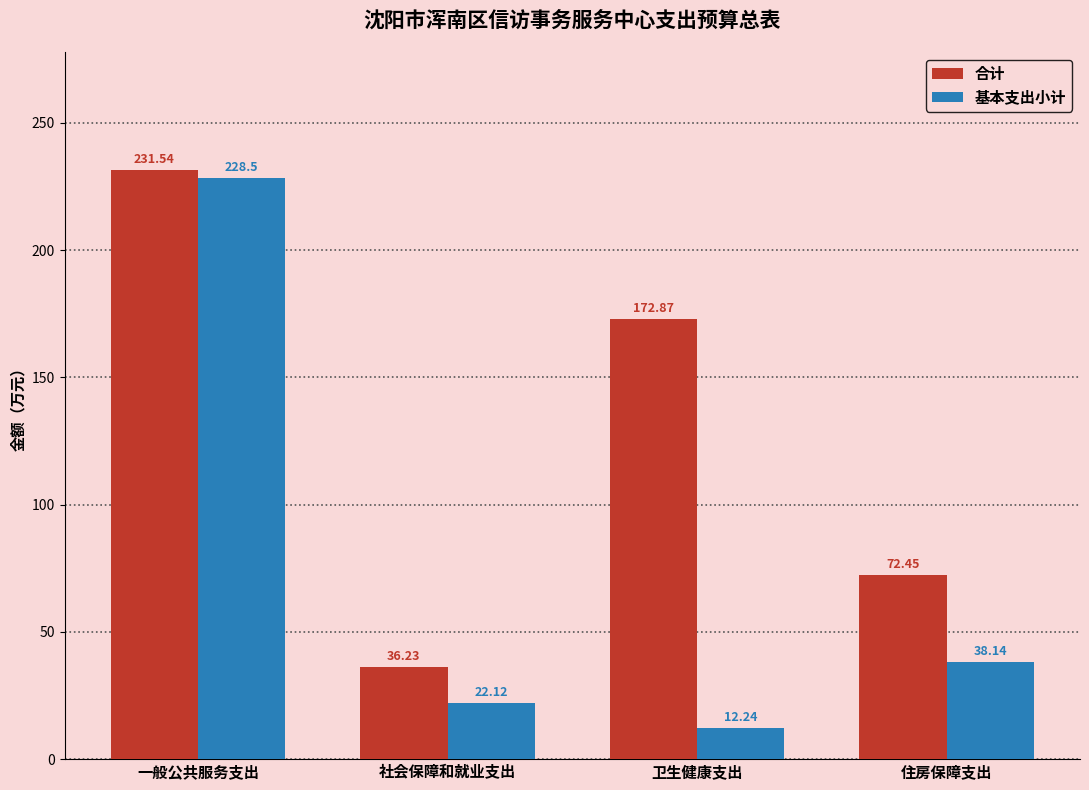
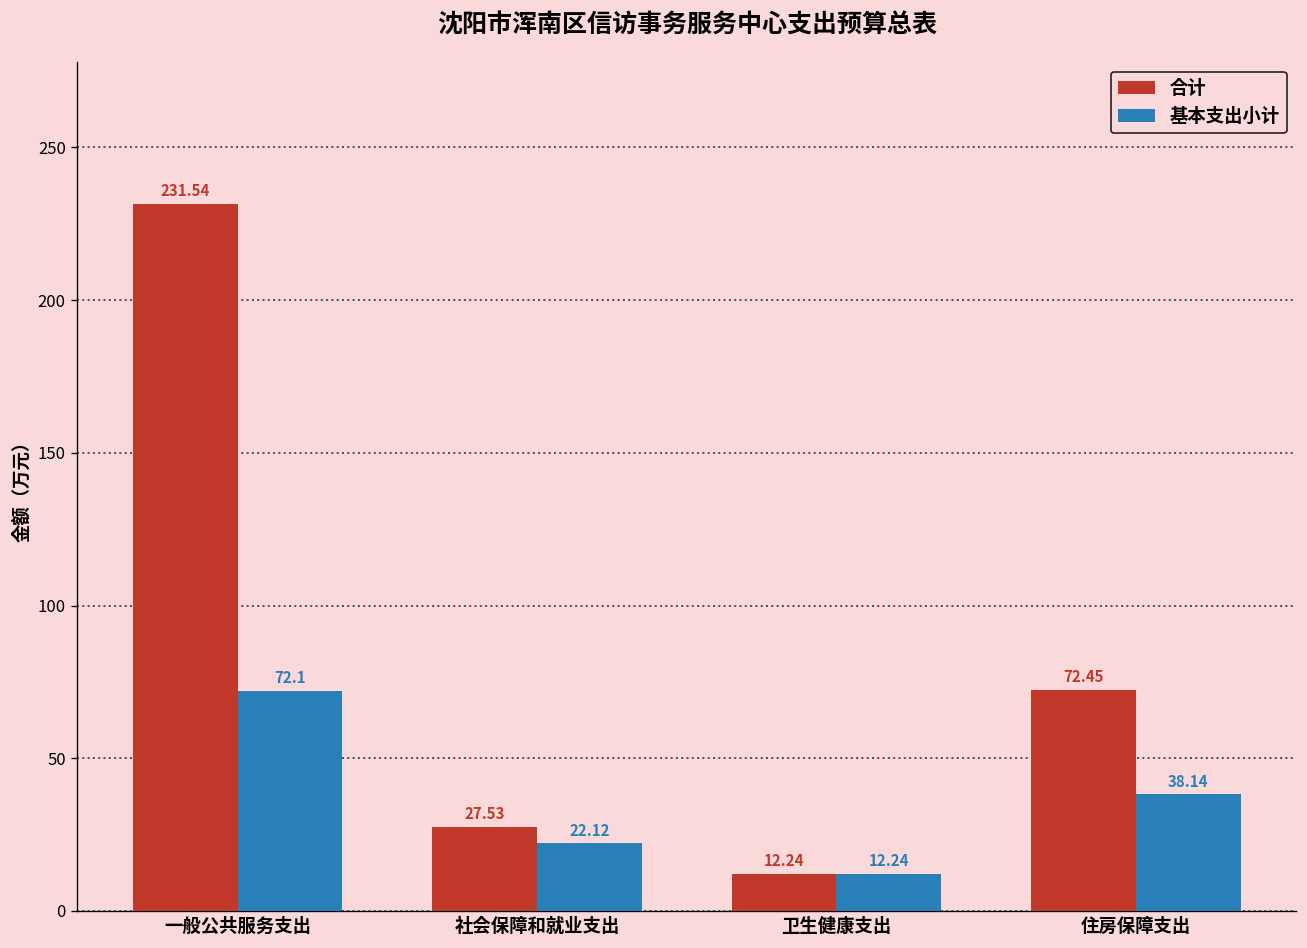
  {
    "合计": {
      "一般公共服务支出": 231.54,
-     "社会保障和就业支出": 36.23,
-     "卫生健康支出": 172.87,
+     "社会保障和就业支出": 27.53,
+     "卫生健康支出": 12.24,
      "住房保障支出": 72.45
    },
    "基本支出小计": {
-     "一般公共服务支出": 228.5,
+     "一般公共服务支出": 72.1,
      "社会保障和就业支出": 22.12,
      "卫生健康支出": 12.24,
      "住房保障支出": 38.14
    }
  }
